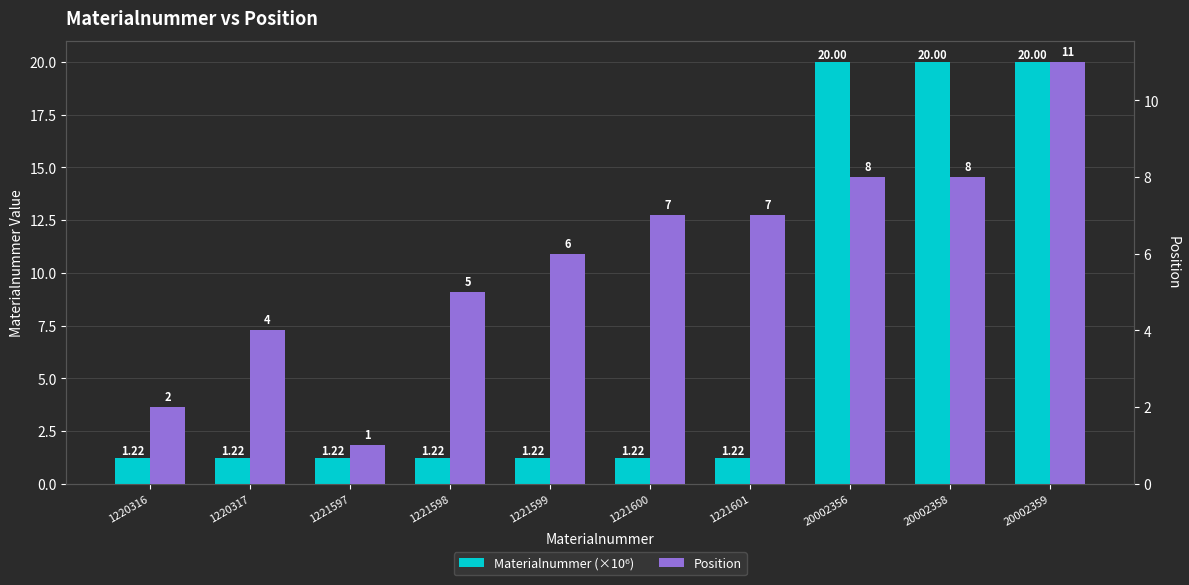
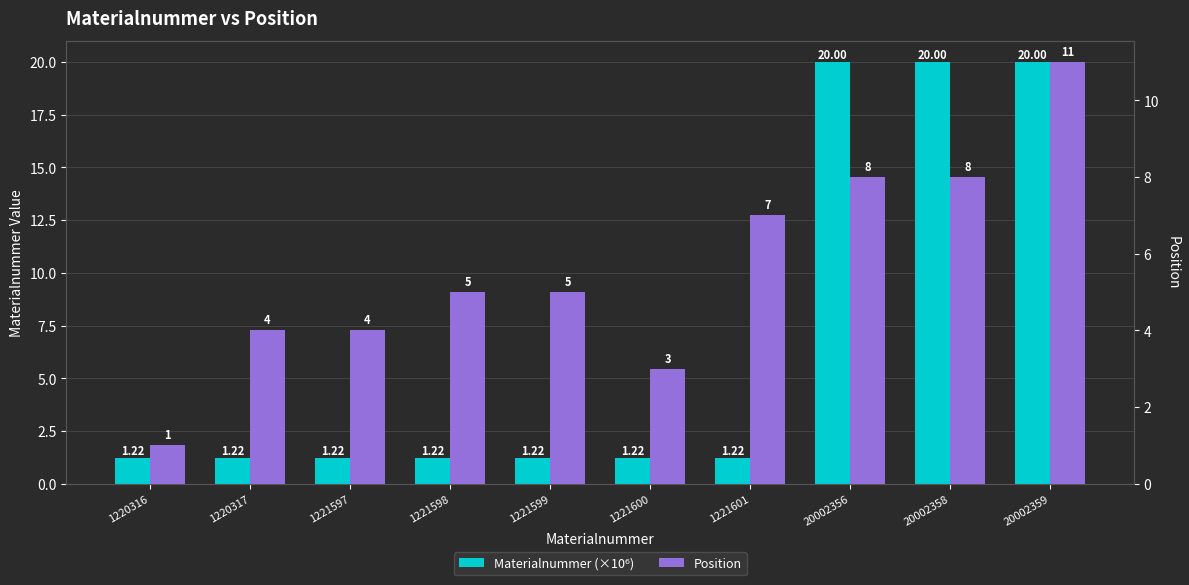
  {
    "Materialnummer (×10⁶)": {
      "1220316": 1.22,
      "1220317": 1.22,
      "1221597": 1.22,
      "1221598": 1.22,
      "1221599": 1.22,
      "1221600": 1.22,
      "1221601": 1.22,
      "20002356": 20.00,
      "20002358": 20.00,
      "20002359": 20.00
    },
    "Position": {
-     "1220316": 2,
+     "1220316": 1,
      "1220317": 4,
-     "1221597": 1,
+     "1221597": 4,
      "1221598": 5,
-     "1221599": 6,
-     "1221600": 7,
+     "1221599": 5,
+     "1221600": 3,
      "1221601": 7,
      "20002356": 8,
      "20002358": 8,
      "20002359": 11
    }
  }
